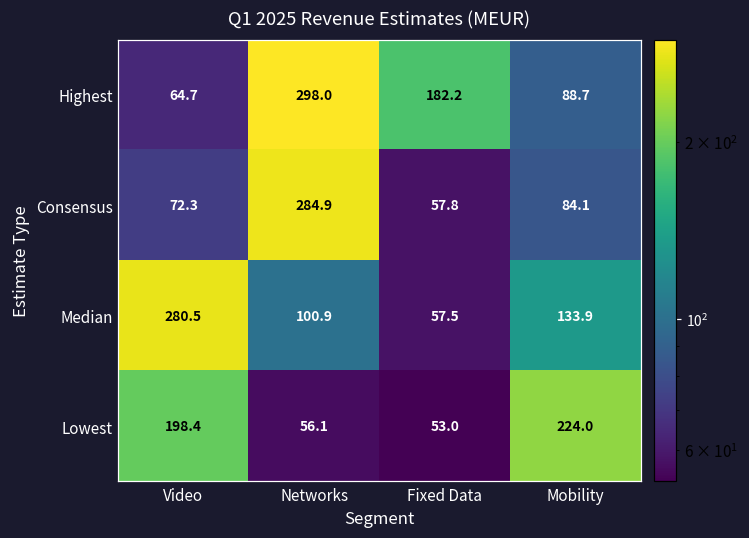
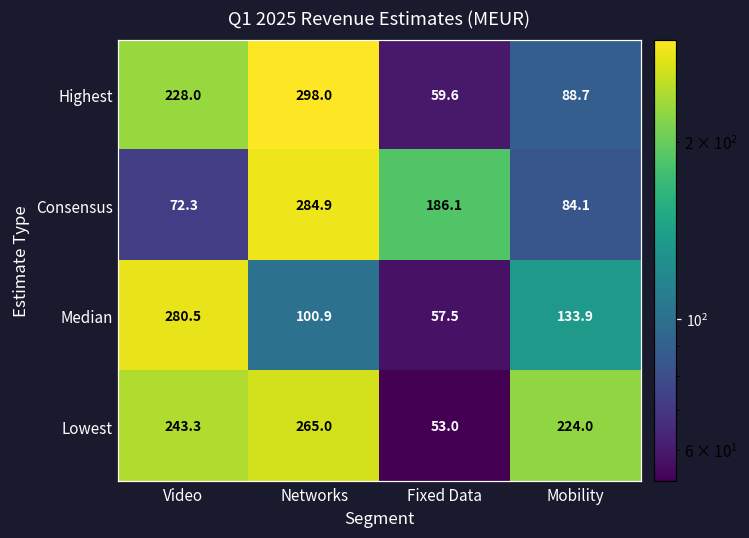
  {
    "Highest": {
-     "Video": 64.7,
+     "Video": 228.0,
      "Networks": 298.0,
-     "Fixed Data": 182.2,
+     "Fixed Data": 59.6,
      "Mobility": 88.7
    },
    "Consensus": {
      "Video": 72.3,
      "Networks": 284.9,
-     "Fixed Data": 57.8,
+     "Fixed Data": 186.1,
      "Mobility": 84.1
    },
    "Median": {
      "Video": 280.5,
      "Networks": 100.9,
      "Fixed Data": 57.5,
      "Mobility": 133.9
    },
    "Lowest": {
-     "Video": 198.4,
-     "Networks": 56.1,
+     "Video": 243.3,
+     "Networks": 265.0,
      "Fixed Data": 53.0,
      "Mobility": 224.0
    }
  }
